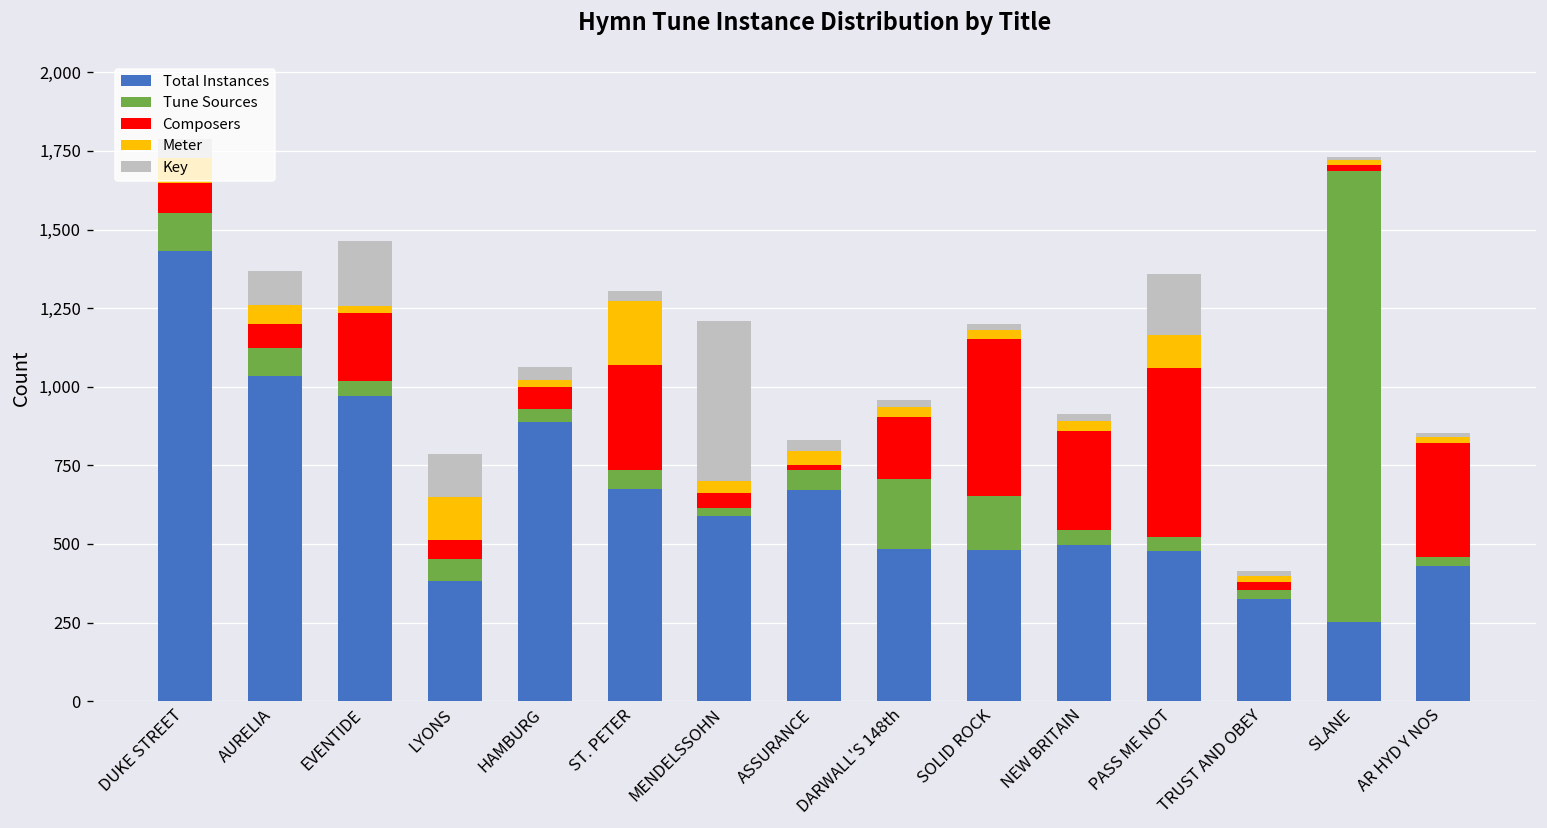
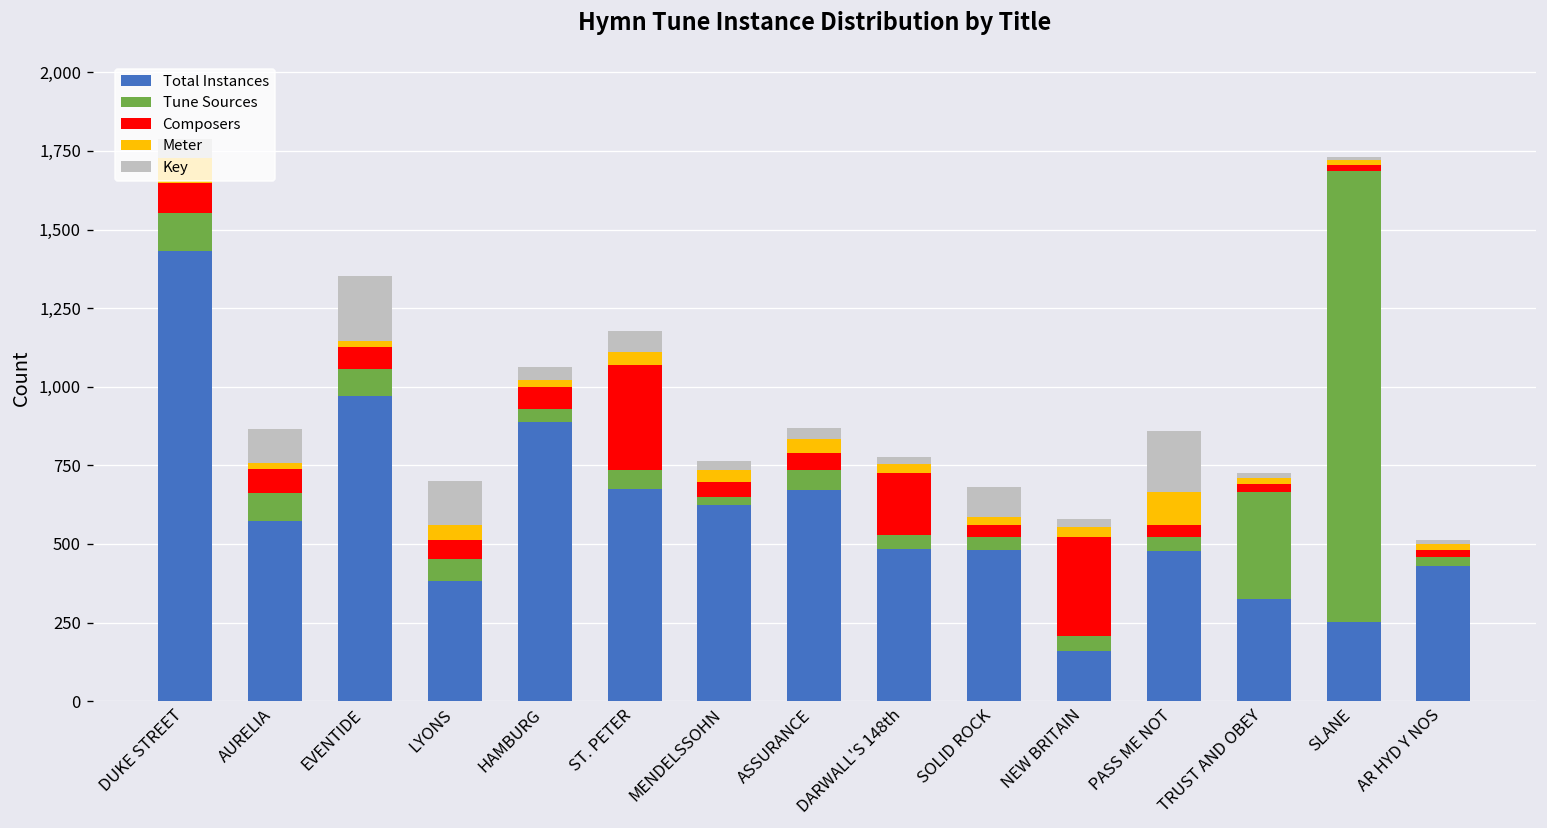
  {
    "Total Instances": {
      "DUKE STREET": "1,430",
-     "AURELIA": "1,030",
+     "AURELIA": "570",
      "EVENTIDE": "970",
      "LYONS": "380",
      "HAMBURG": "890",
      "ST. PETER": "670",
-     "MENDELSSOHN": "590",
+     "MENDELSSOHN": "620",
      "ASSURANCE": "670",
      "DARWALL'S 148th": "480",
      "SOLID ROCK": "480",
-     "NEW BRITAIN": "500",
+     "NEW BRITAIN": "160",
      "PASS ME NOT": "480",
      "TRUST AND OBEY": "320",
      "SLANE": "250",
      "AR HYD Y NOS": "430"
    },
    "Tune Sources": {
      "DUKE STREET": "120",
      "AURELIA": "90",
-     "EVENTIDE": "50",
+     "EVENTIDE": "90",
      "LYONS": "70",
      "HAMBURG": "40",
      "ST. PETER": "60",
      "MENDELSSOHN": "20",
      "ASSURANCE": "70",
-     "DARWALL'S 148th": "230",
-     "SOLID ROCK": "170",
+     "DARWALL'S 148th": "50",
+     "SOLID ROCK": "40",
      "NEW BRITAIN": "50",
      "PASS ME NOT": "40",
-     "TRUST AND OBEY": "30",
+     "TRUST AND OBEY": "340",
      "SLANE": "1,440",
      "AR HYD Y NOS": "30"
    },
    "Composers": {
      "AURELIA": "80",
-     "EVENTIDE": "220",
+     "EVENTIDE": "70",
      "LYONS": "60",
      "HAMBURG": "70",
      "ST. PETER": "340",
      "MENDELSSOHN": "50",
-     "ASSURANCE": "20",
+     "ASSURANCE": "60",
      "DARWALL'S 148th": "200",
-     "SOLID ROCK": "500",
+     "SOLID ROCK": "40",
      "NEW BRITAIN": "310",
-     "PASS ME NOT": "540",
+     "PASS ME NOT": "40",
      "TRUST AND OBEY": "30",
      "SLANE": "20",
-     "AR HYD Y NOS": "360"
+     "AR HYD Y NOS": "20"
    },
    "Meter": {
-     "AURELIA": "60",
+     "AURELIA": "20",
      "EVENTIDE": "20",
-     "LYONS": "140",
+     "LYONS": "50",
      "HAMBURG": "20",
-     "ST. PETER": "200",
+     "ST. PETER": "40",
      "MENDELSSOHN": "40",
      "ASSURANCE": "40",
      "DARWALL'S 148th": "30",
      "SOLID ROCK": "30",
      "NEW BRITAIN": "30",
      "PASS ME NOT": "110",
      "TRUST AND OBEY": "20",
      "SLANE": "20",
      "AR HYD Y NOS": "20"
    },
    "Key": {
      "AURELIA": "110",
      "EVENTIDE": "210",
      "LYONS": "140",
      "HAMBURG": "40",
-     "ST. PETER": "30",
-     "MENDELSSOHN": "510",
+     "ST. PETER": "70",
+     "MENDELSSOHN": "30",
      "ASSURANCE": "30",
      "DARWALL'S 148th": "20",
-     "SOLID ROCK": "20",
+     "SOLID ROCK": "100",
      "NEW BRITAIN": "20",
      "PASS ME NOT": "190",
      "TRUST AND OBEY": "20",
      "SLANE": "10",
      "AR HYD Y NOS": "10"
    }
  }
